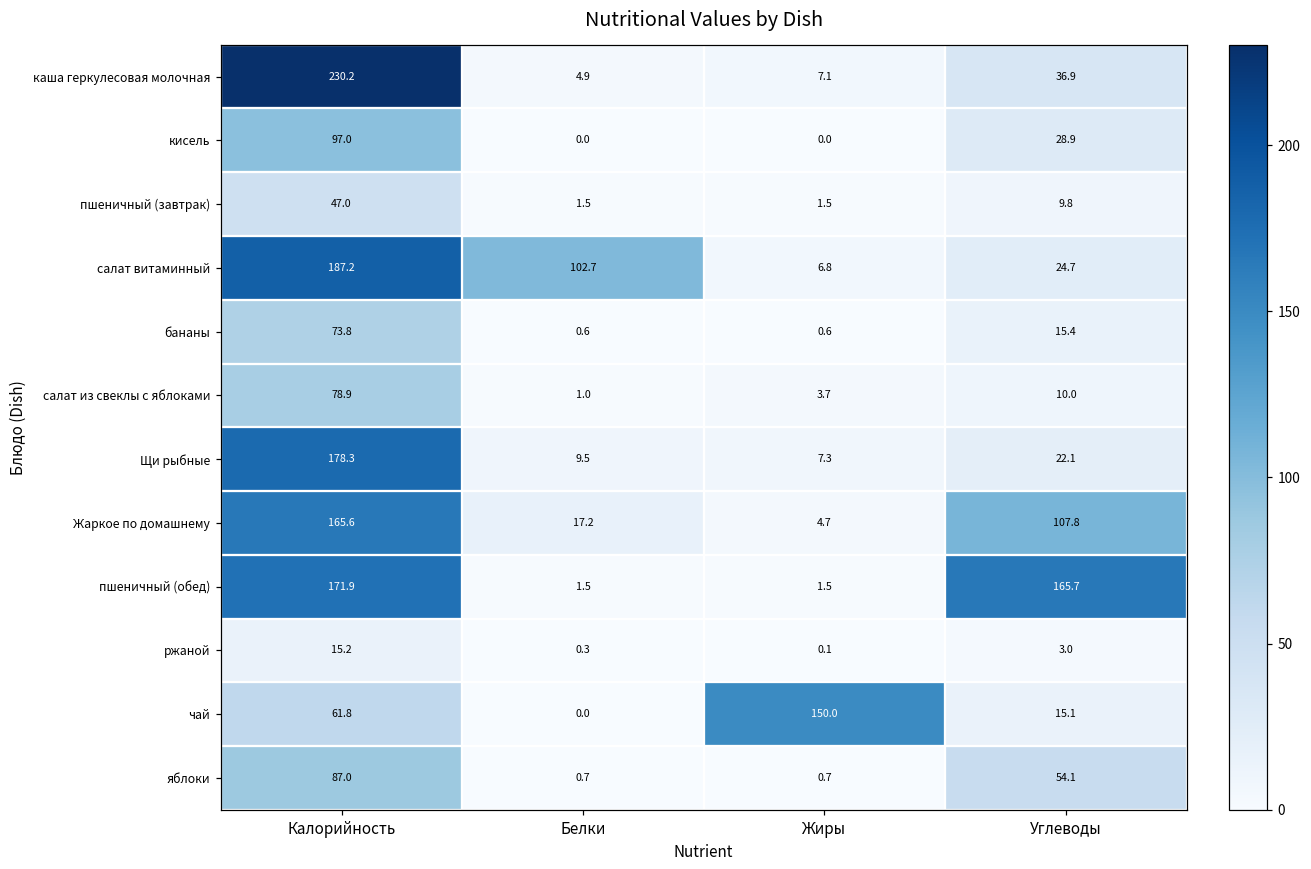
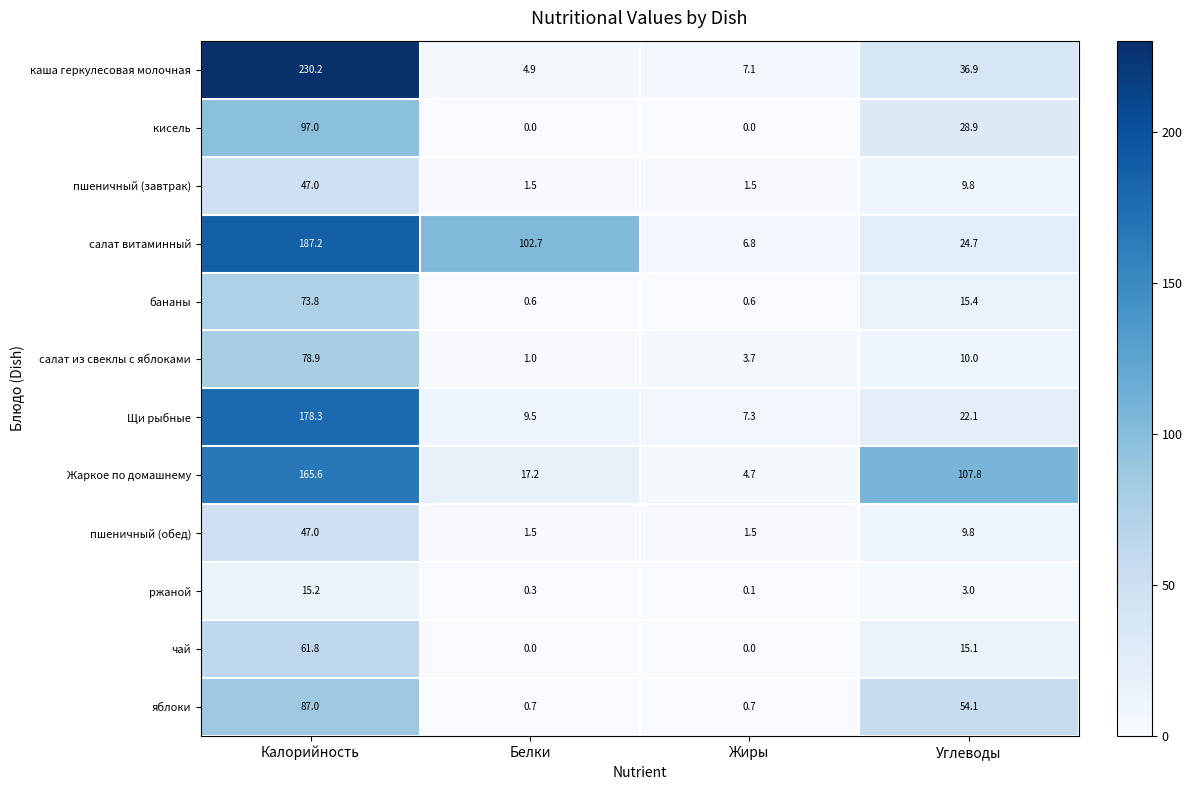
  {
    "каша геркулесовая молочная": {
      "Калорийность": 230.2,
      "Белки": 4.9,
      "Жиры": 7.1,
      "Углеводы": 36.9
    },
    "кисель": {
      "Калорийность": 97.0,
      "Белки": 0.0,
      "Жиры": 0.0,
      "Углеводы": 28.9
    },
    "пшеничный (завтрак)": {
      "Калорийность": 47.0,
      "Белки": 1.5,
      "Жиры": 1.5,
      "Углеводы": 9.8
    },
    "салат витаминный": {
      "Калорийность": 187.2,
      "Белки": 102.7,
      "Жиры": 6.8,
      "Углеводы": 24.7
    },
    "бананы": {
      "Калорийность": 73.8,
      "Белки": 0.6,
      "Жиры": 0.6,
      "Углеводы": 15.4
    },
    "салат из свеклы с яблоками": {
      "Калорийность": 78.9,
      "Белки": 1.0,
      "Жиры": 3.7,
      "Углеводы": 10.0
    },
    "Щи рыбные": {
      "Калорийность": 178.3,
      "Белки": 9.5,
      "Жиры": 7.3,
      "Углеводы": 22.1
    },
    "Жаркое по домашнему": {
      "Калорийность": 165.6,
      "Белки": 17.2,
      "Жиры": 4.7,
      "Углеводы": 107.8
    },
    "пшеничный (обед)": {
-     "Калорийность": 171.9,
+     "Калорийность": 47.0,
      "Белки": 1.5,
      "Жиры": 1.5,
-     "Углеводы": 165.7
+     "Углеводы": 9.8
    },
    "ржаной": {
      "Калорийность": 15.2,
      "Белки": 0.3,
      "Жиры": 0.1,
      "Углеводы": 3.0
    },
    "чай": {
      "Калорийность": 61.8,
      "Белки": 0.0,
-     "Жиры": 150.0,
+     "Жиры": 0.0,
      "Углеводы": 15.1
    },
    "яблоки": {
      "Калорийность": 87.0,
      "Белки": 0.7,
      "Жиры": 0.7,
      "Углеводы": 54.1
    }
  }
